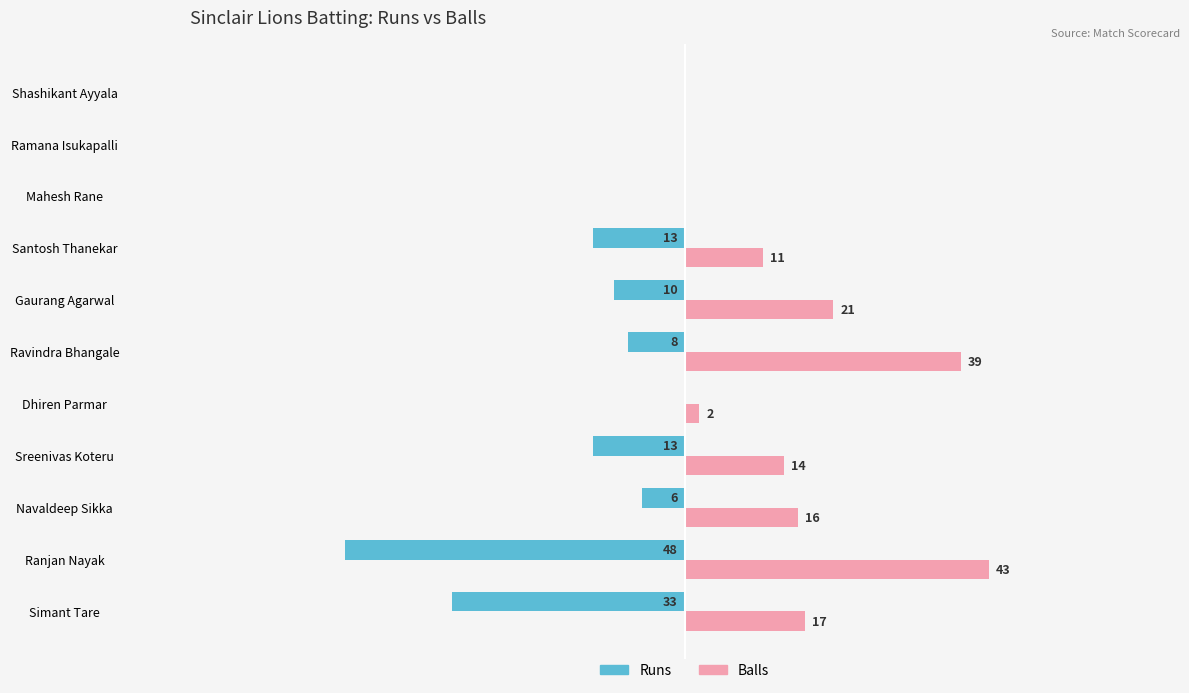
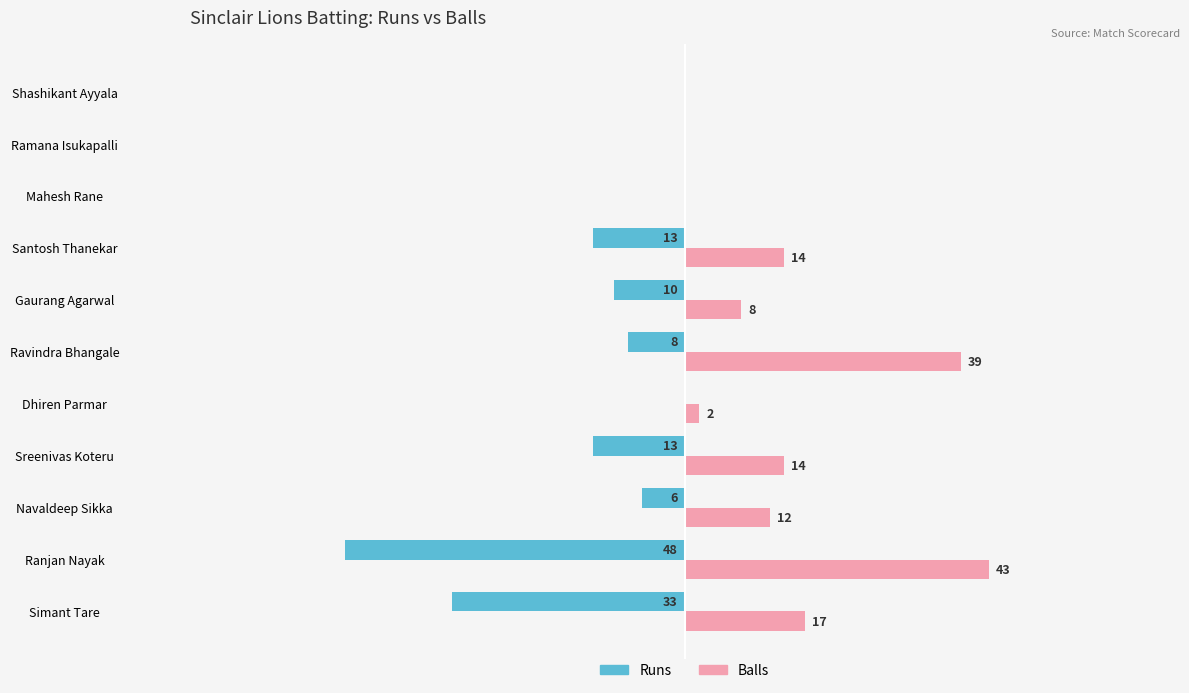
  {
    "Balls": {
-     "Santosh Thanekar": 11,
-     "Gaurang Agarwal": 21,
+     "Santosh Thanekar": 14,
+     "Gaurang Agarwal": 8,
      "Ravindra Bhangale": 39,
      "Dhiren Parmar": 2,
      "Sreenivas Koteru": 14,
-     "Navaldeep Sikka": 16,
+     "Navaldeep Sikka": 12,
      "Ranjan Nayak": 43,
      "Simant Tare": 17
    }
  }
